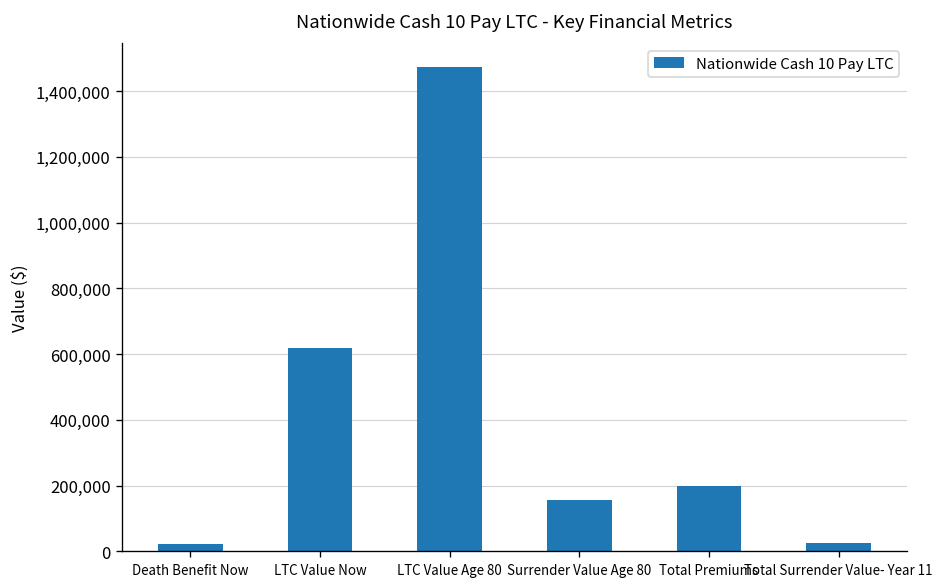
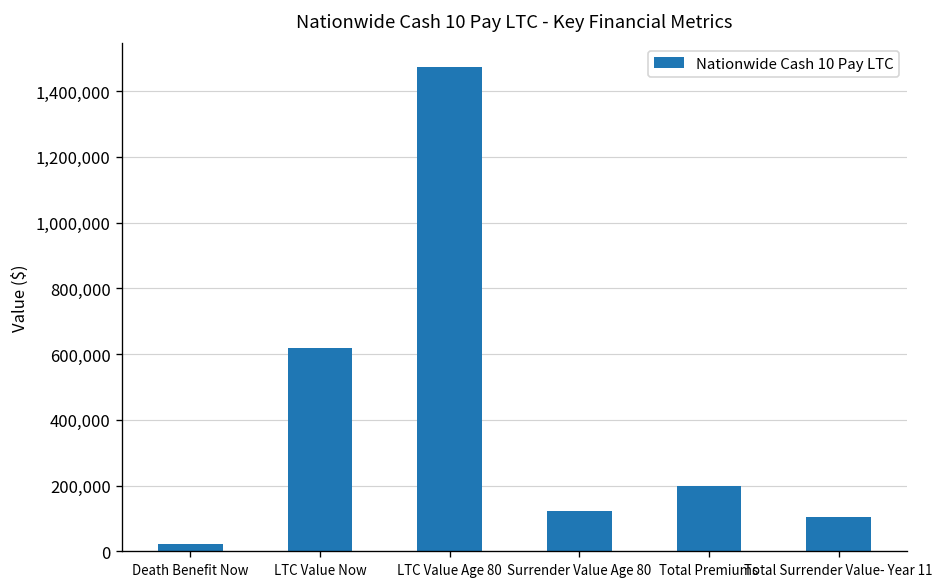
  {
    "Death Benefit Now": "20,000",
    "LTC Value Now": "620,000",
    "LTC Value Age 80": "1,470,000",
-   "Surrender Value Age 80": "160,000",
+   "Surrender Value Age 80": "120,000",
    "Total Premiums": "200,000",
-   "Total Surrender Value- Year 11": "20,000"
+   "Total Surrender Value- Year 11": "110,000"
  }
